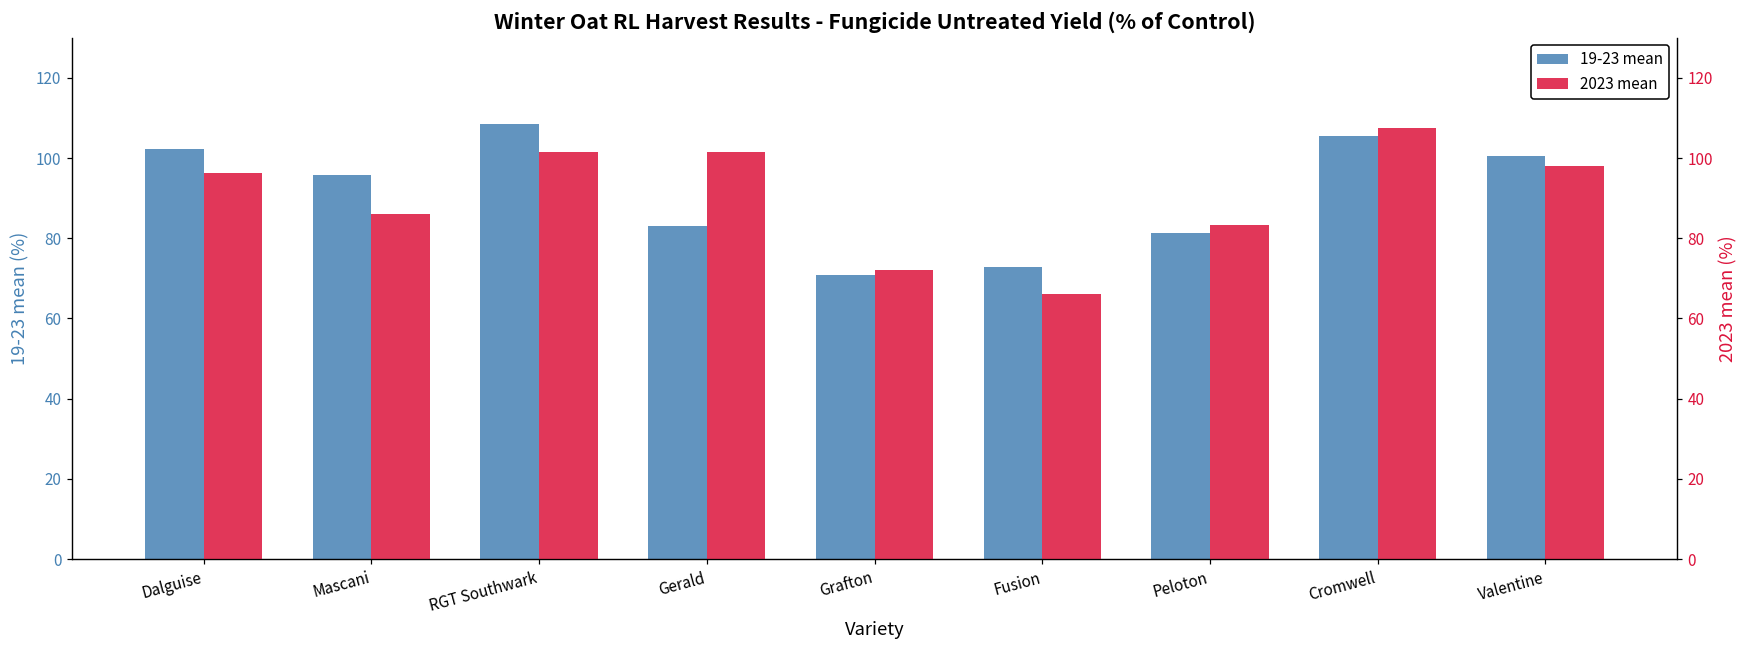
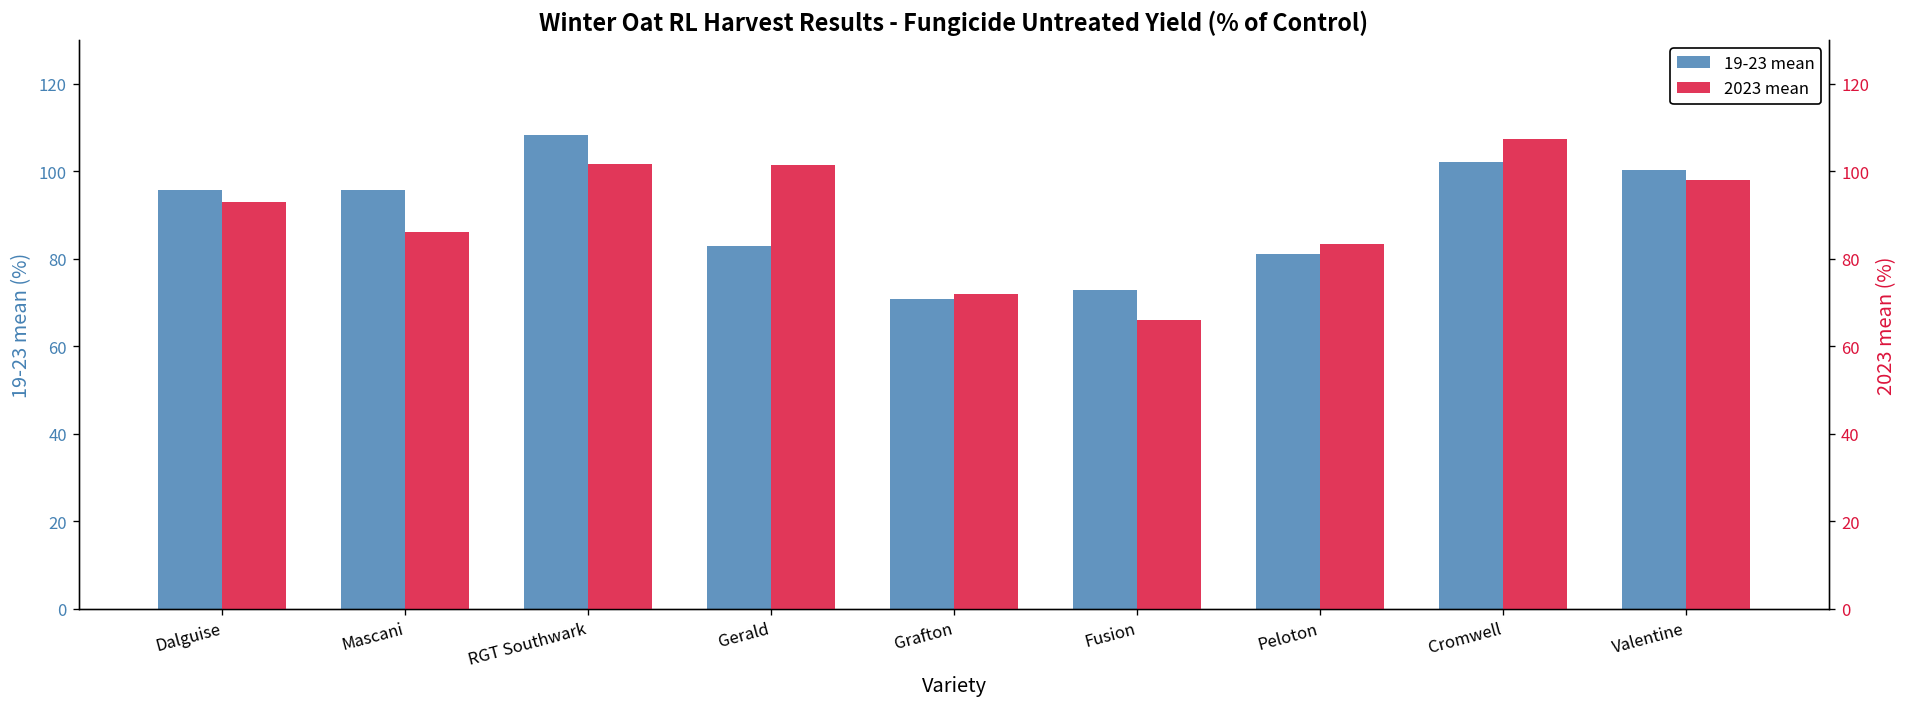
  {
    "19-23 mean": {
-     "Dalguise": 102,
+     "Dalguise": 96,
      "Mascani": 96,
      "RGT Southwark": 108,
      "Gerald": 83,
      "Grafton": 71,
      "Fusion": 73,
      "Peloton": 81,
-     "Cromwell": 105,
+     "Cromwell": 102,
      "Valentine": 100
    },
    "2023 mean": {
-     "Dalguise": 96,
+     "Dalguise": 93,
      "Mascani": 86,
      "RGT Southwark": 102,
      "Gerald": 102,
      "Grafton": 72,
      "Fusion": 66,
      "Peloton": 83,
      "Cromwell": 108,
      "Valentine": 98
    }
  }
